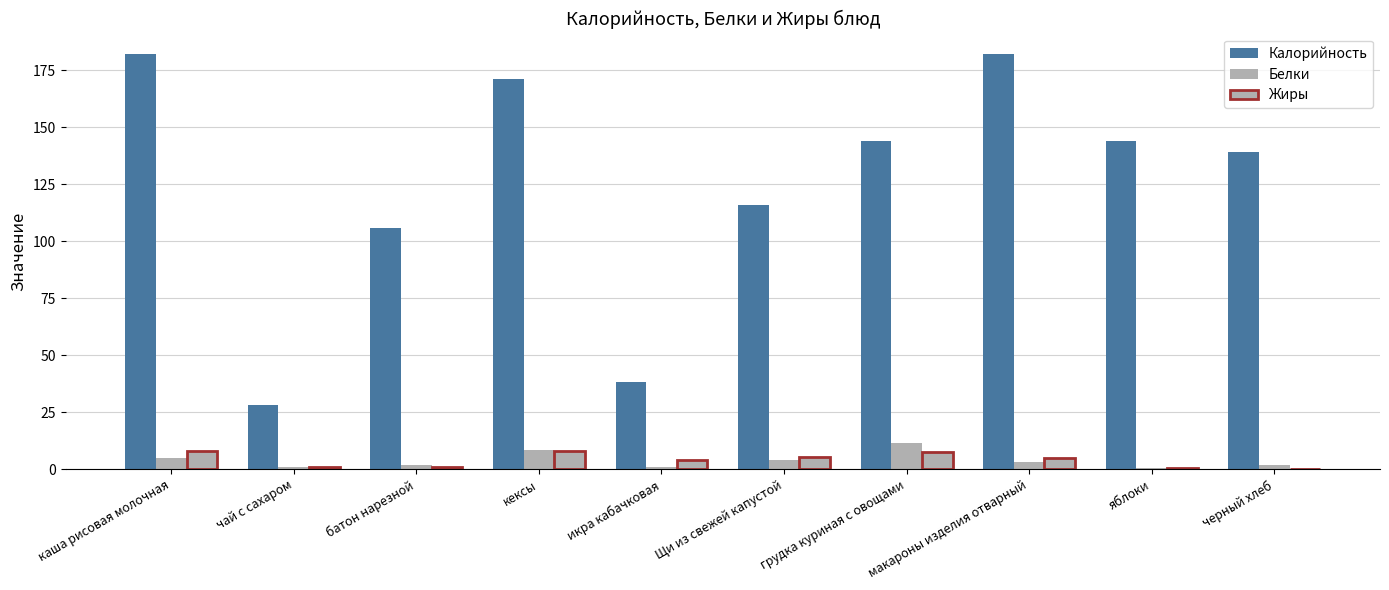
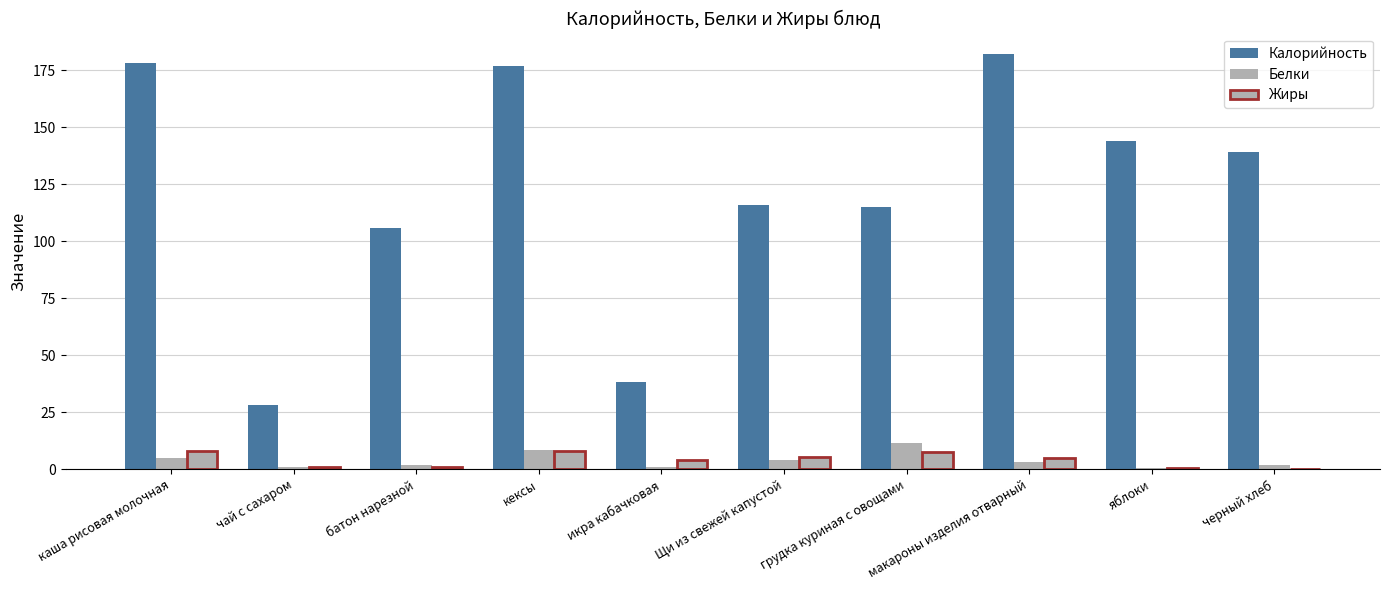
  {
    "Калорийность": {
-     "каша рисовая молочная": 182,
+     "каша рисовая молочная": 178,
      "чай с сахаром": 28,
      "батон нарезной": 106,
-     "кексы": 171,
+     "кексы": 177,
      "икра кабачковая": 38,
      "Щи из свежей капустой": 116,
-     "грудка куриная с овощами": 144,
+     "грудка куриная с овощами": 115,
      "макароны изделия отварный": 182,
      "яблоки": 144,
      "черный хлеб": 139
    }
  }
